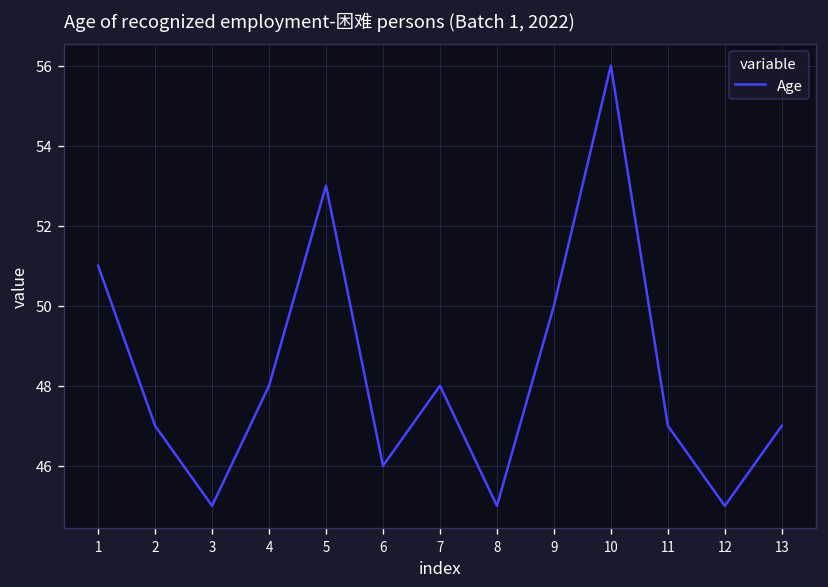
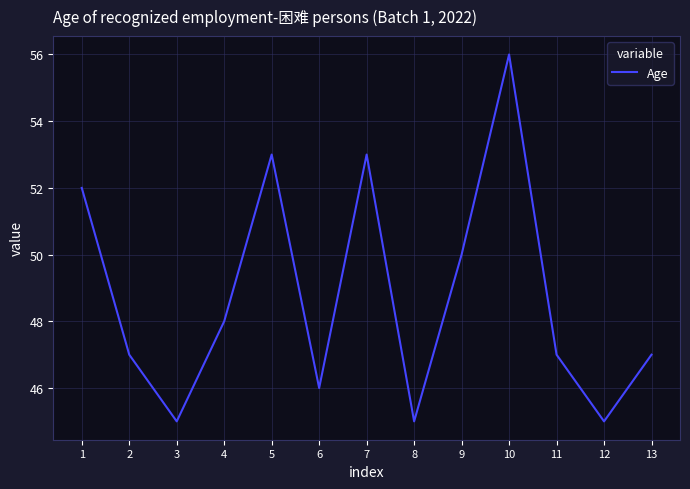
  {
-   "1": 51,
+   "1": 52,
    "2": 47,
    "3": 45,
    "4": 48,
    "5": 53,
    "6": 46,
-   "7": 48,
+   "7": 53,
    "8": 45,
    "9": 50,
    "10": 56,
    "11": 47,
    "12": 45,
    "13": 47
  }
